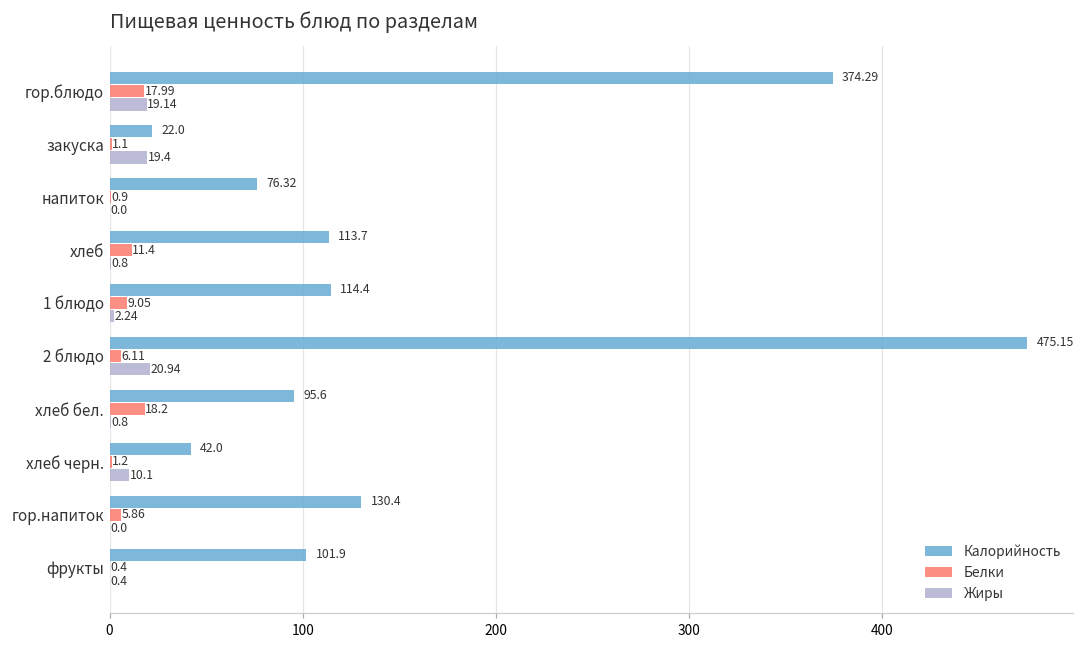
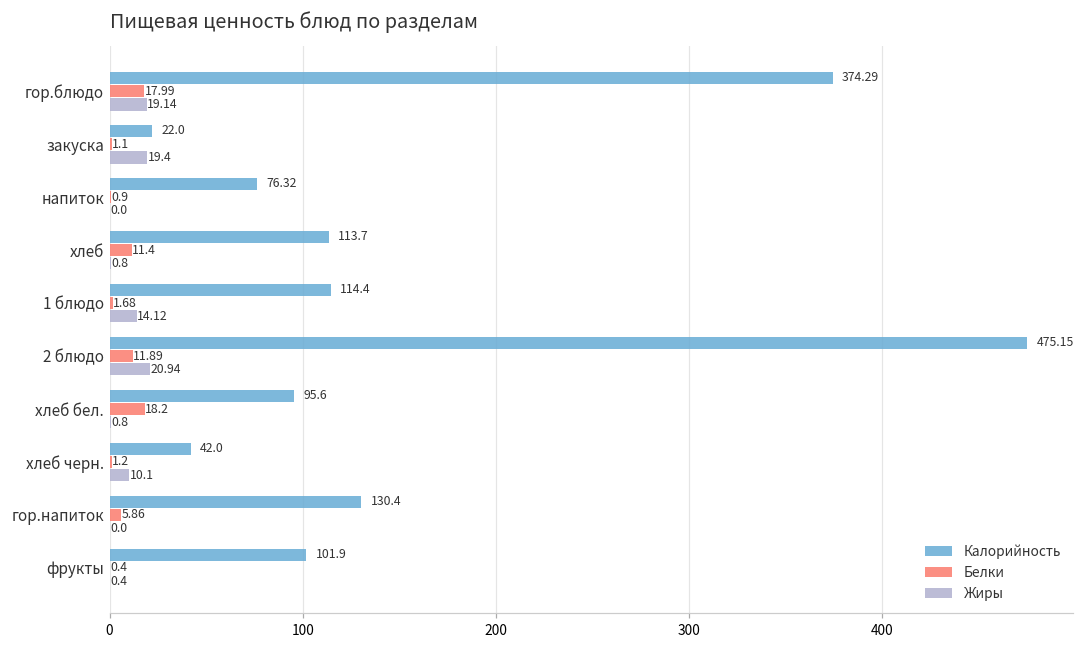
  {
    "Калорийность": {
      "гор.блюдо": 374.29,
      "закуска": 22.0,
      "напиток": 76.32,
      "хлеб": 113.7,
      "1 блюдо": 114.4,
      "2 блюдо": 475.15,
      "хлеб бел.": 95.6,
      "хлеб черн.": 42.0,
      "гор.напиток": 130.4,
      "фрукты": 101.9
    },
    "Белки": {
      "гор.блюдо": 17.99,
      "закуска": 1.1,
      "напиток": 0.9,
      "хлеб": 11.4,
-     "1 блюдо": 9.05,
-     "2 блюдо": 6.11,
+     "1 блюдо": 1.68,
+     "2 блюдо": 11.89,
      "хлеб бел.": 18.2,
      "хлеб черн.": 1.2,
      "гор.напиток": 5.86,
      "фрукты": 0.4
    },
    "Жиры": {
      "гор.блюдо": 19.14,
      "закуска": 19.4,
      "напиток": 0.0,
      "хлеб": 0.8,
-     "1 блюдо": 2.24,
+     "1 блюдо": 14.12,
      "2 блюдо": 20.94,
      "хлеб бел.": 0.8,
      "хлеб черн.": 10.1,
      "гор.напиток": 0.0,
      "фрукты": 0.4
    }
  }
